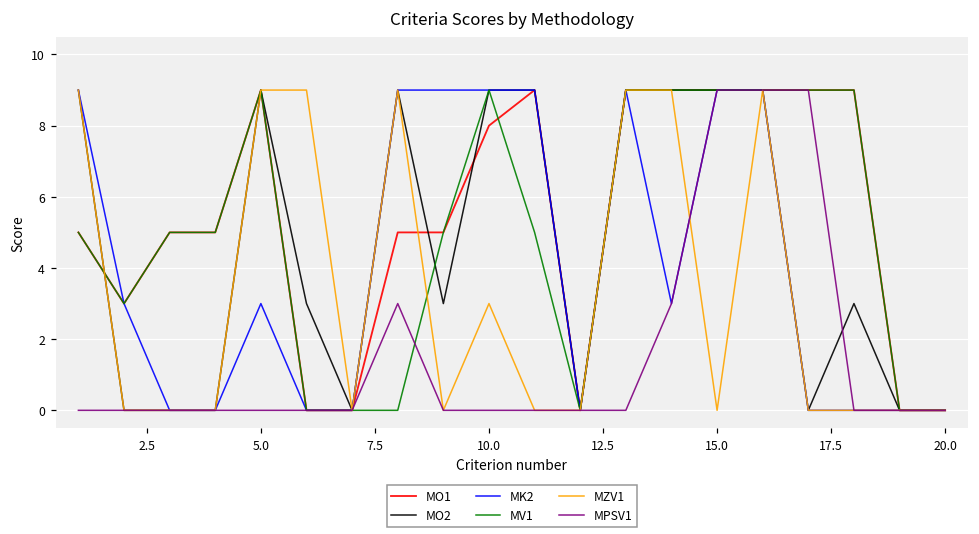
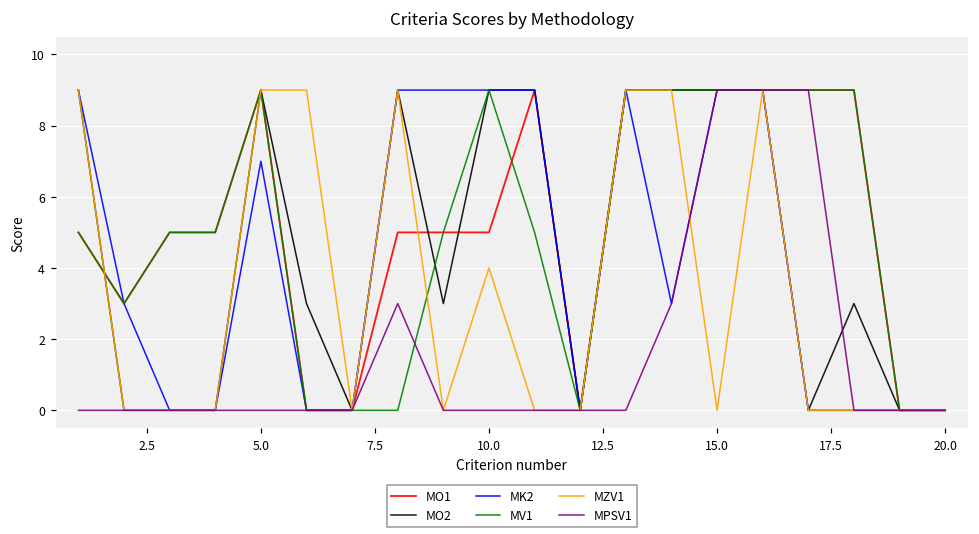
  {
    "MO1": {
-     "10.0": 8
+     "10.0": 5
    },
    "MK2": {
-     "5.0": 3
+     "5.0": 7
    },
    "MZV1": {
-     "10.0": 3,
+     "10.0": 4,
      "15.0": 0
    },
    "MPSV1": {
      "5.0": 0,
      "10.0": 0
    }
  }
